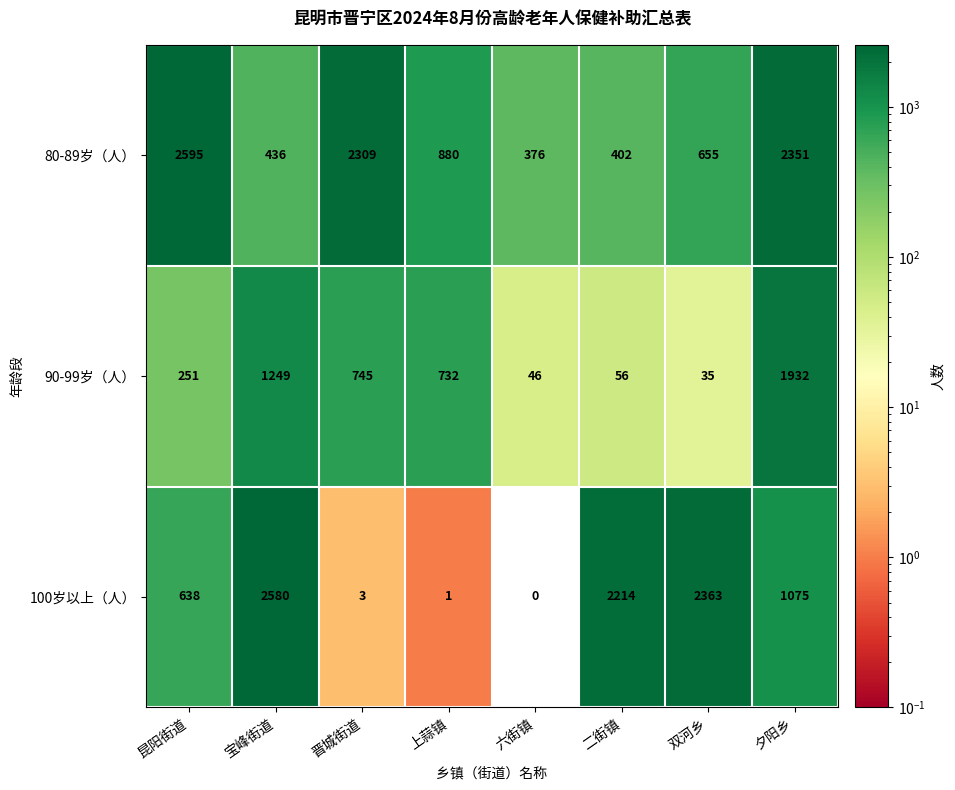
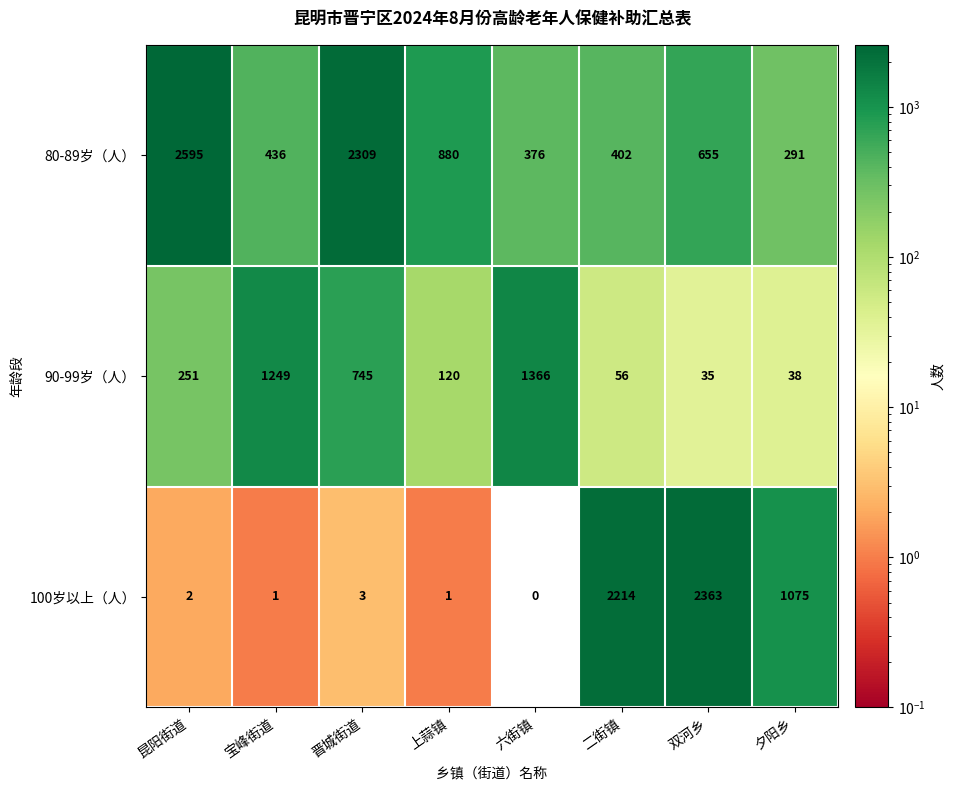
  {
    "80-89岁（人）": {
      "昆阳街道": 2595,
      "宝峰街道": 436,
      "晋城街道": 2309,
      "上蒜镇": 880,
      "六街镇": 376,
      "二街镇": 402,
      "双河乡": 655,
-     "夕阳乡": 2351
+     "夕阳乡": 291
    },
    "90-99岁（人）": {
      "昆阳街道": 251,
      "宝峰街道": 1249,
      "晋城街道": 745,
-     "上蒜镇": 732,
-     "六街镇": 46,
+     "上蒜镇": 120,
+     "六街镇": 1366,
      "二街镇": 56,
      "双河乡": 35,
-     "夕阳乡": 1932
+     "夕阳乡": 38
    },
    "100岁以上（人）": {
-     "昆阳街道": 638,
-     "宝峰街道": 2580,
+     "昆阳街道": 2,
+     "宝峰街道": 1,
      "晋城街道": 3,
      "上蒜镇": 1,
      "六街镇": 0,
      "二街镇": 2214,
      "双河乡": 2363,
      "夕阳乡": 1075
    }
  }
